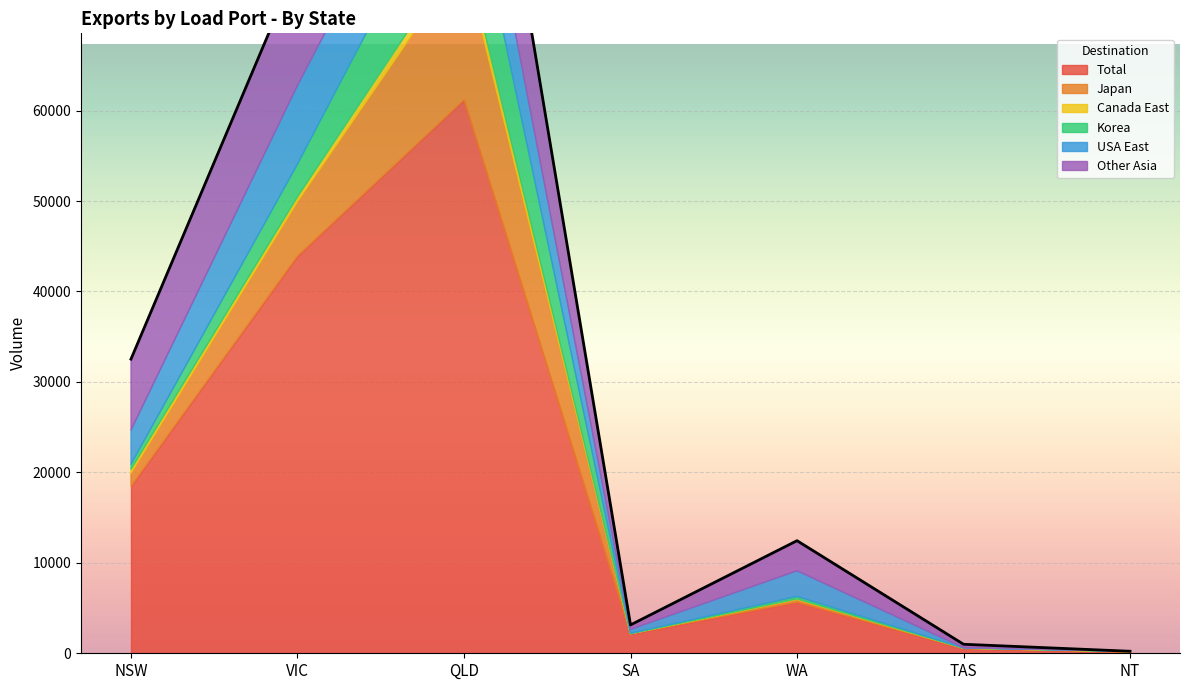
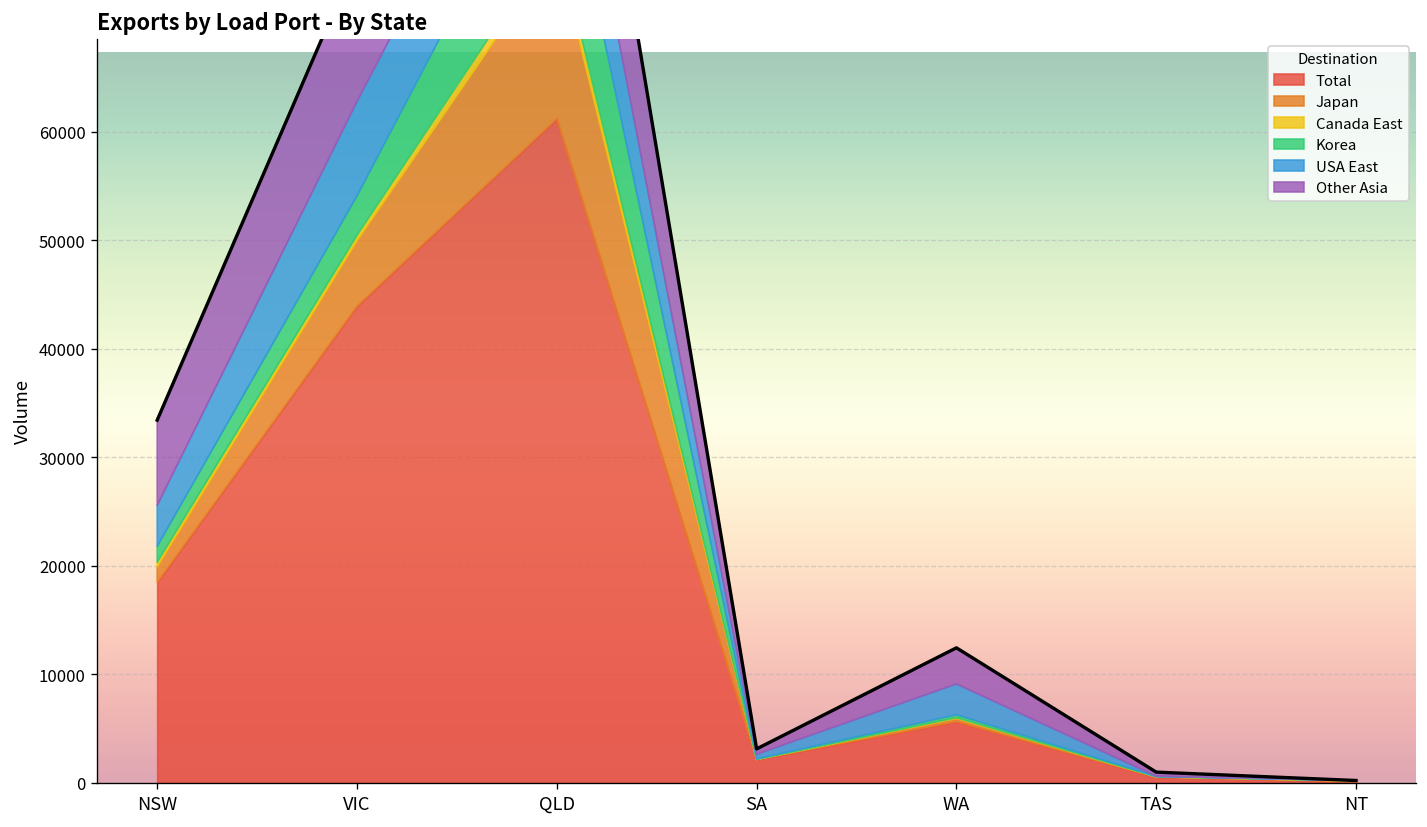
  {
    "Canada East": {
      "NSW": 0,
      "VIC": 1000
    },
    "Korea": {
-     "NSW": 600,
+     "NSW": 1500,
      "VIC": 4000
    },
    "USA East": {
      "NSW": 4000,
      "VIC": 9000,
      "SA": 0,
      "WA": 3000
    },
    "Other Asia": {
      "NSW": 8000,
      "SA": 0,
      "WA": 3000,
      "TAS": 0
    }
  }
